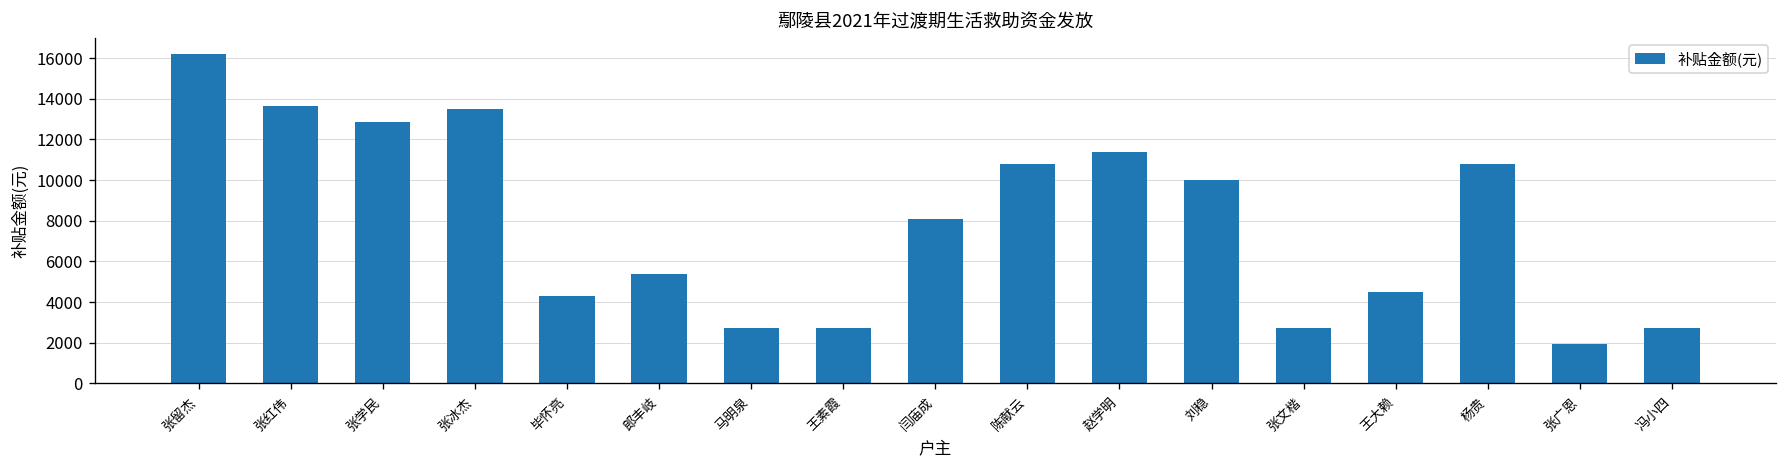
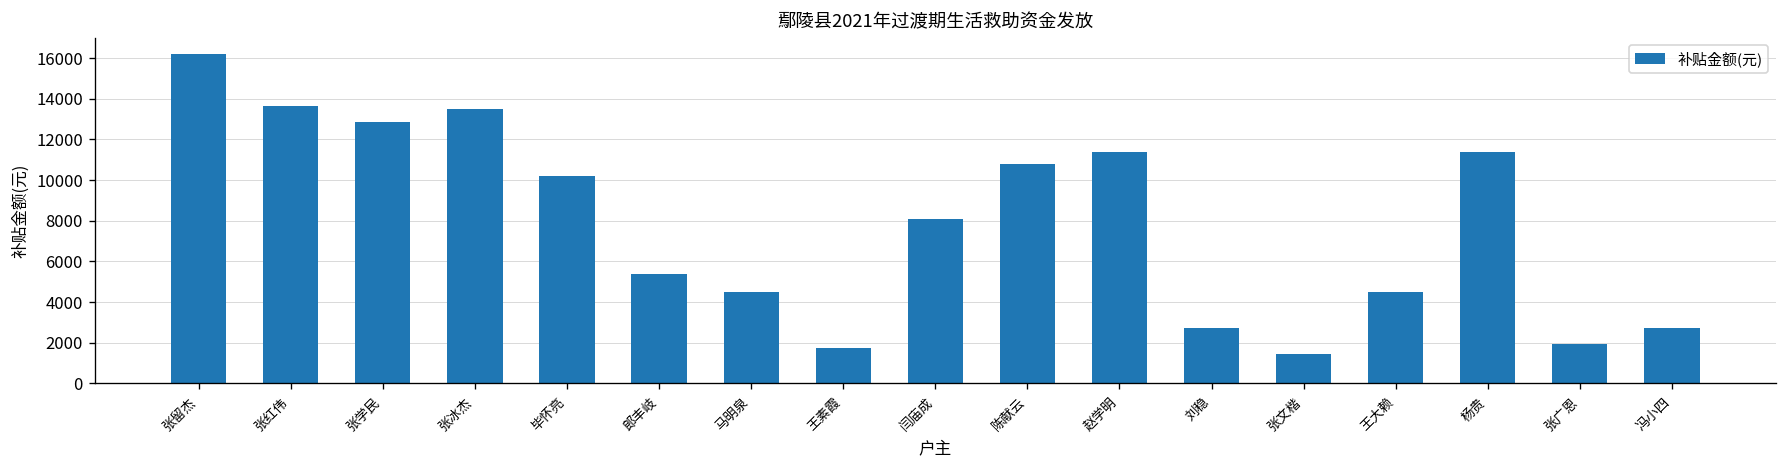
  {
    "张留杰": 16200,
    "张红伟": 13700,
    "张学民": 12900,
    "张冰杰": 13500,
-   "毕怀亮": 4300,
+   "毕怀亮": 10200,
    "郎丰岐": 5400,
-   "马明泉": 2700,
-   "王素霞": 2700,
+   "马明泉": 4500,
+   "王素霞": 1700,
    "闫庙成": 8100,
    "陈献云": 10800,
    "赵学明": 11400,
-   "刘稳": 10000,
-   "张文楷": 2700,
+   "刘稳": 2700,
+   "张文楷": 1500,
    "王大赖": 4500,
-   "杨贵": 10800,
+   "杨贵": 11400,
    "张广恩": 1900,
    "冯小四": 2700
  }
